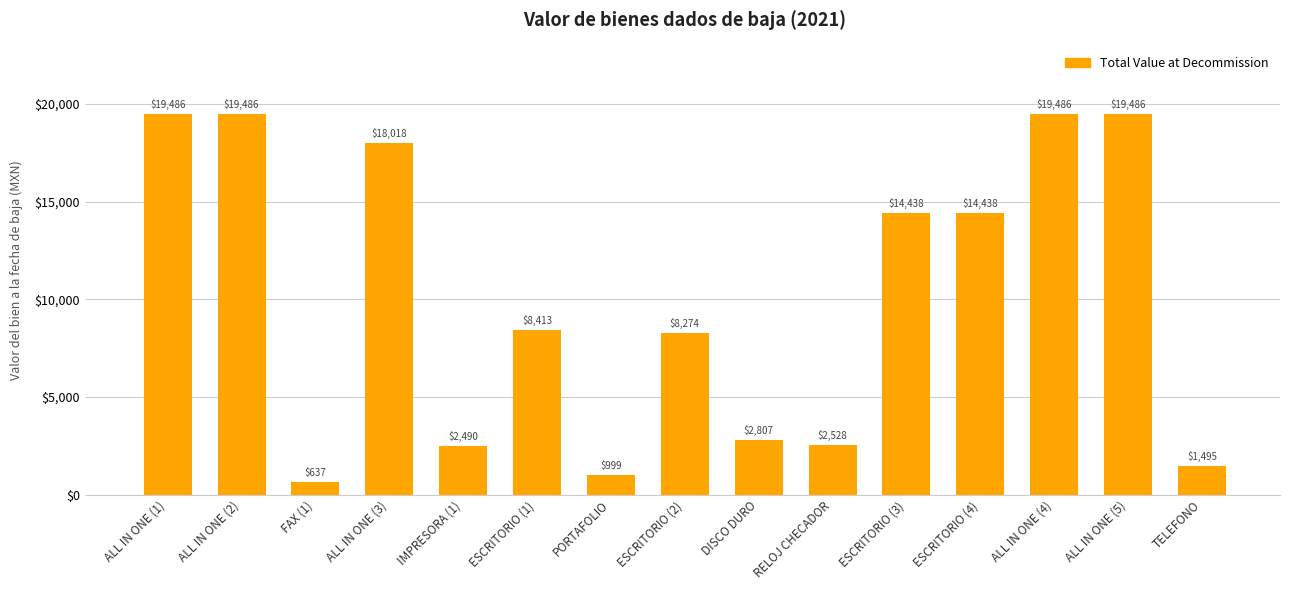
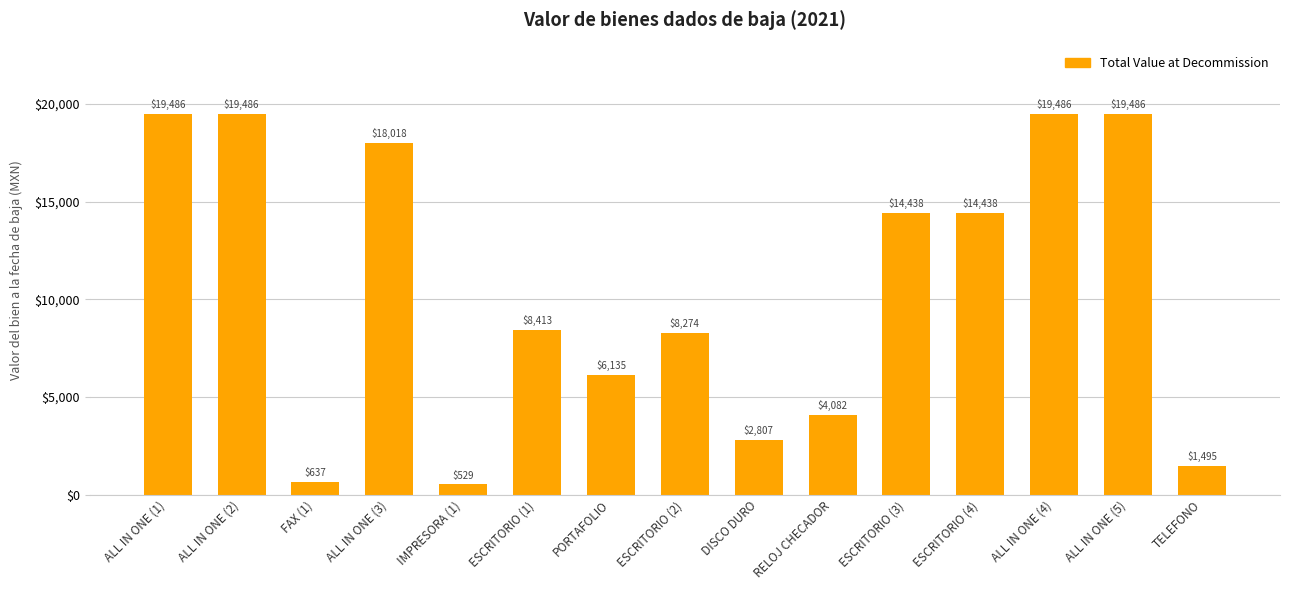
  {
    "ALL IN ONE (1)": "$19,486",
    "ALL IN ONE (2)": "$19,486",
    "FAX (1)": "$637",
    "ALL IN ONE (3)": "$18,018",
-   "IMPRESORA (1)": "$2,490",
+   "IMPRESORA (1)": "$529",
    "ESCRITORIO (1)": "$8,413",
-   "PORTAFOLIO": "$999",
+   "PORTAFOLIO": "$6,135",
    "ESCRITORIO (2)": "$8,274",
    "DISCO DURO": "$2,807",
-   "RELOJ CHECADOR": "$2,528",
+   "RELOJ CHECADOR": "$4,082",
    "ESCRITORIO (3)": "$14,438",
    "ESCRITORIO (4)": "$14,438",
    "ALL IN ONE (4)": "$19,486",
    "ALL IN ONE (5)": "$19,486",
    "TELEFONO": "$1,495"
  }
